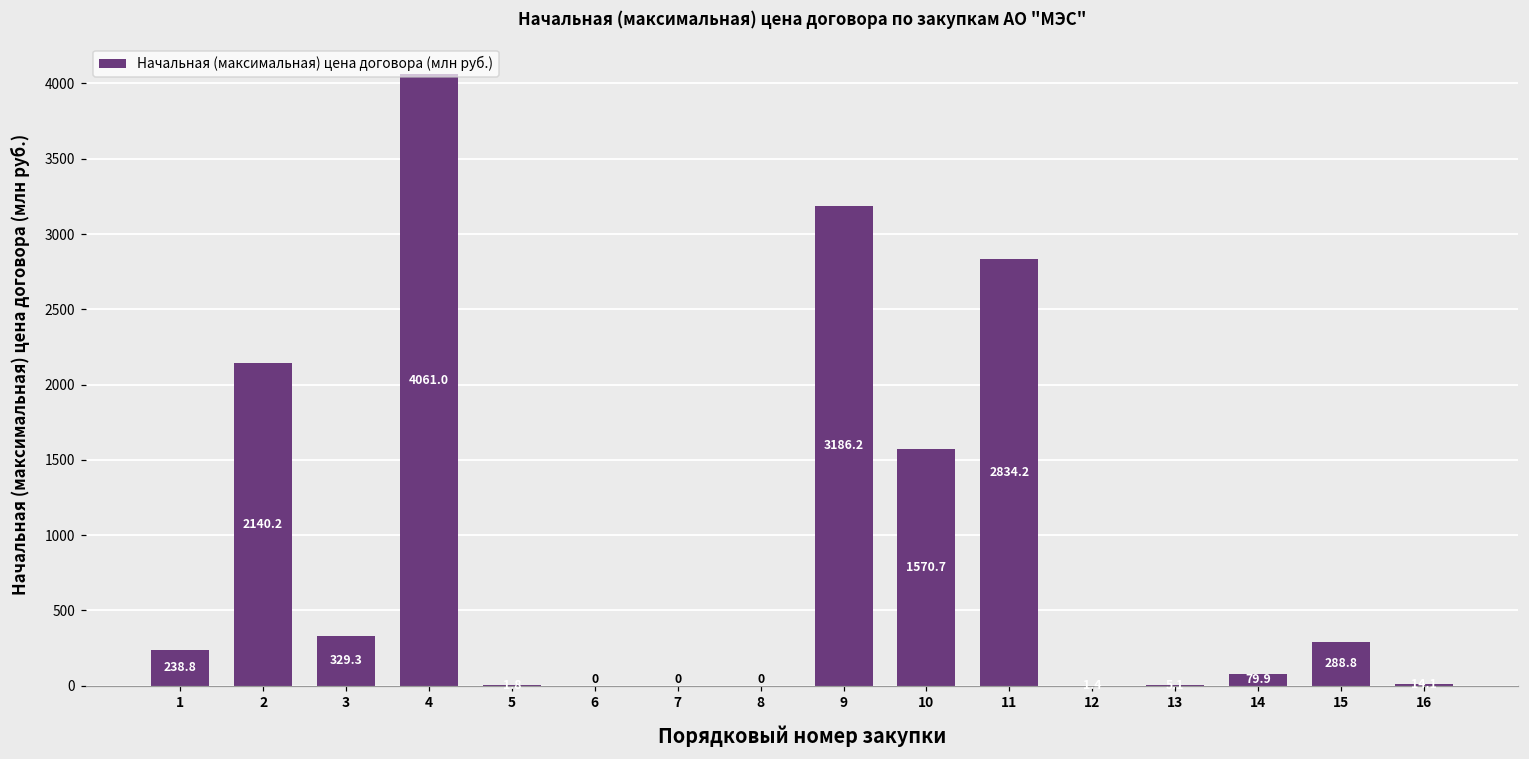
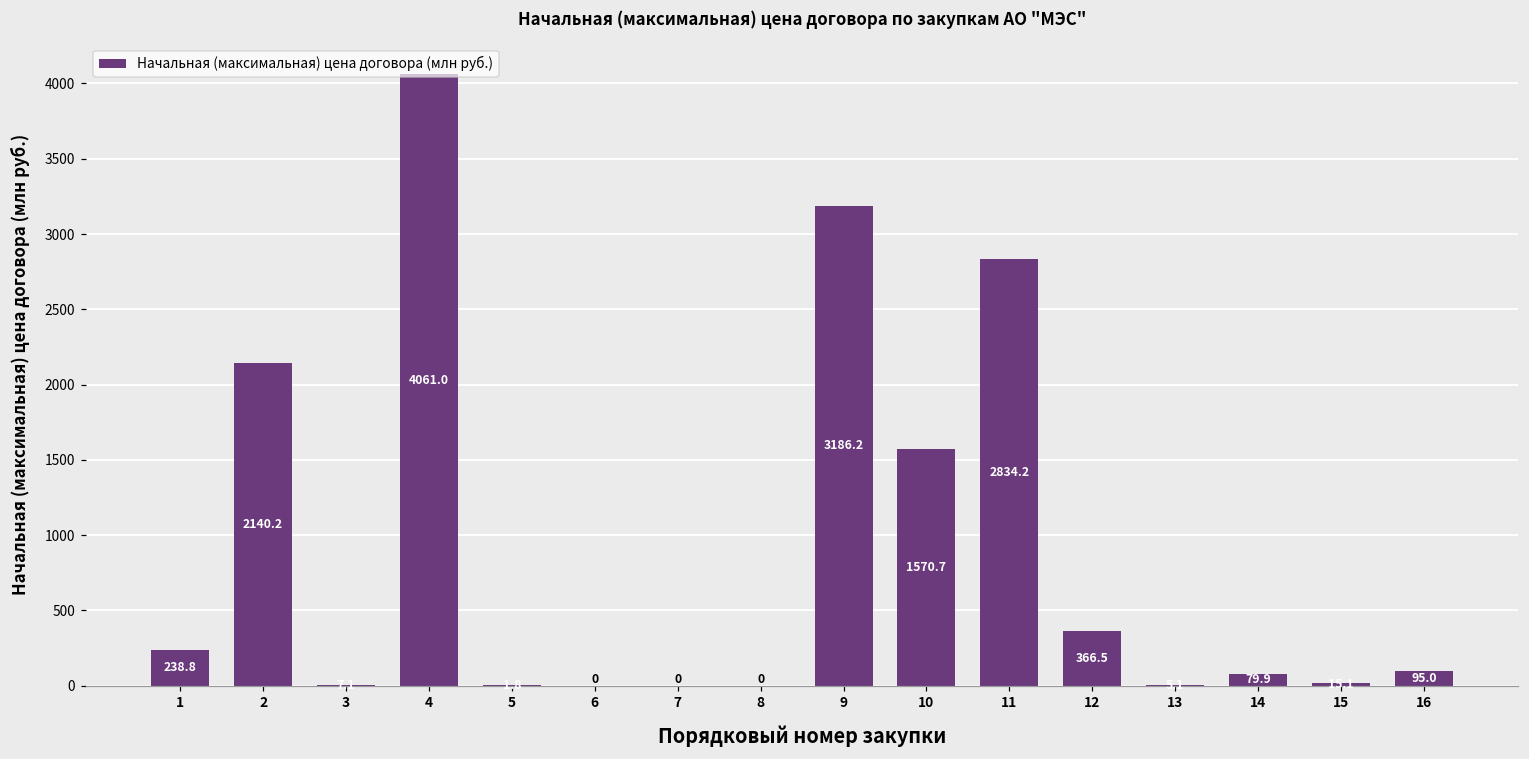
  {
-   "3": 330,
-   "12": 0,
-   "15": 290,
-   "16": 10
+   "3": 10,
+   "12": 370,
+   "15": 20,
+   "16": 100
  }
